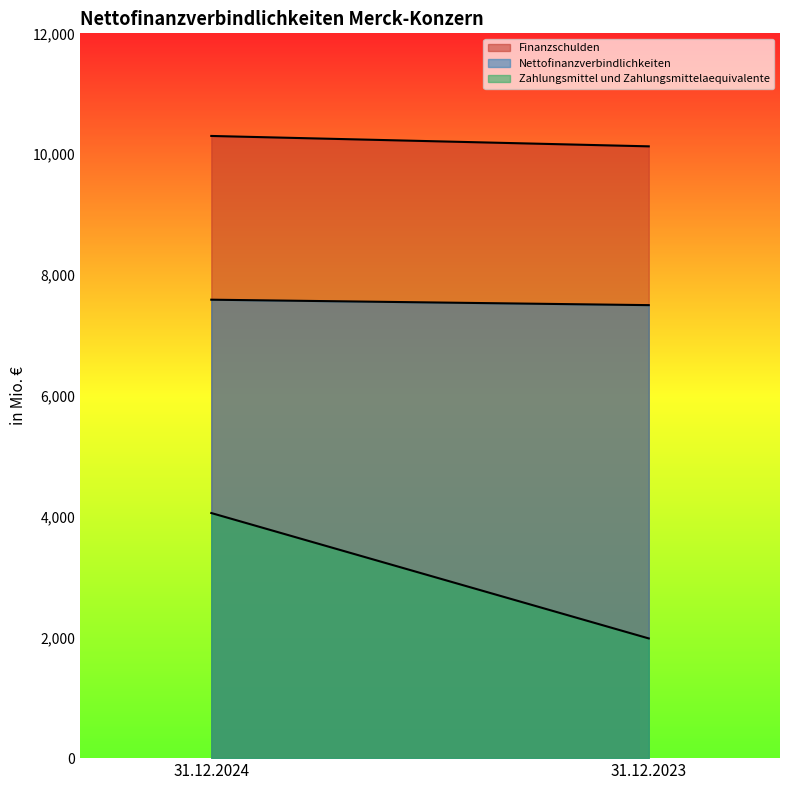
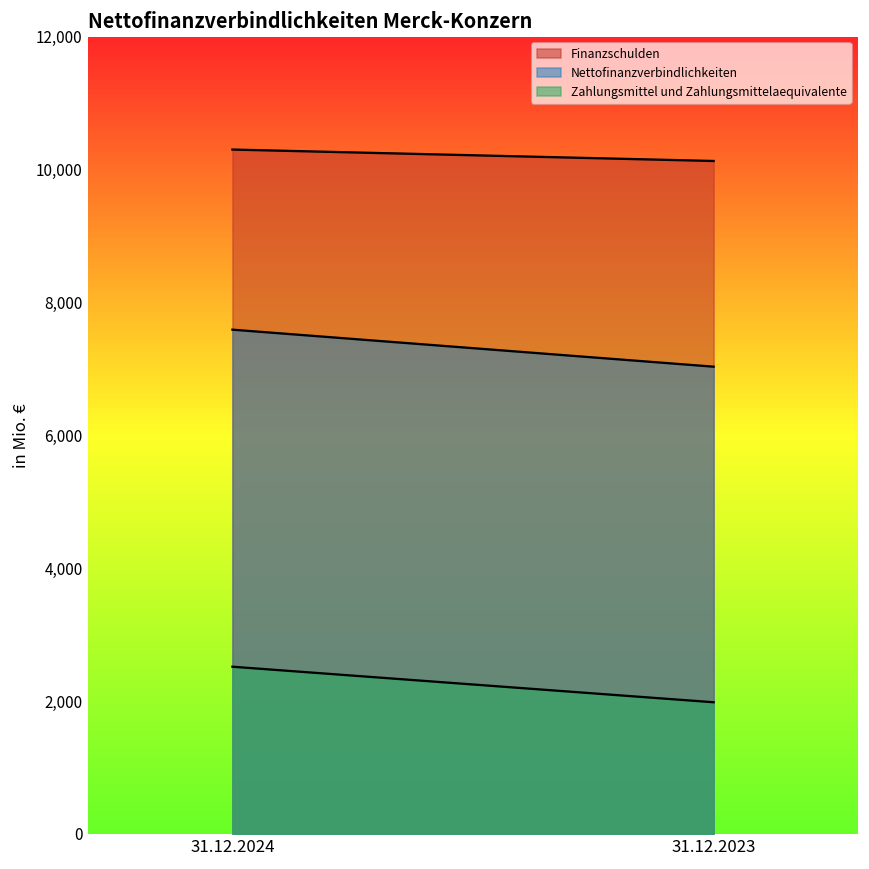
  {
    "Finanzschulden": {
      "31.12.2024": "10,300",
      "31.12.2023": "10,100"
    },
    "Nettofinanzverbindlichkeiten": {
      "31.12.2024": "7,600",
-     "31.12.2023": "7,500"
+     "31.12.2023": "7,000"
    },
    "Zahlungsmittel und Zahlungsmittelaequivalente": {
-     "31.12.2024": "4,100",
+     "31.12.2024": "2,500",
      "31.12.2023": "2,000"
    }
  }
